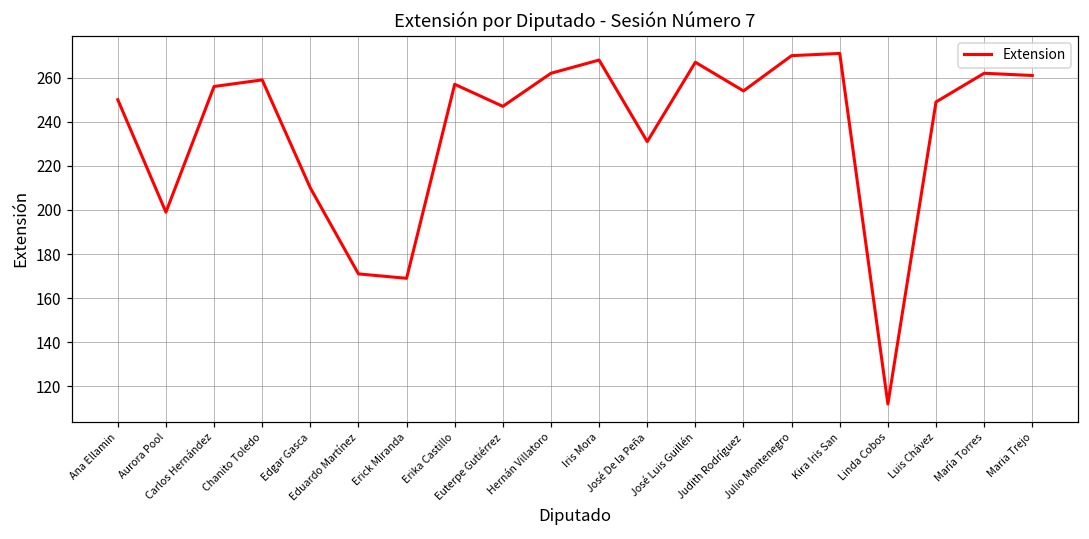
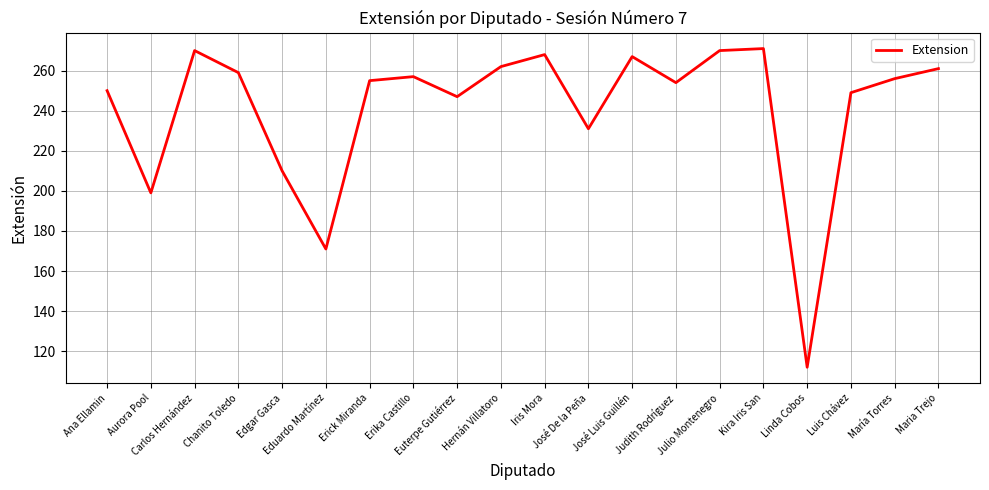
  {
    "Ana Ellamin": 250,
    "Aurora Pool": 199,
-   "Carlos Hernández": 256,
+   "Carlos Hernández": 270,
    "Chanito Toledo": 259,
    "Edgar Gasca": 210,
    "Eduardo Martínez": 171,
-   "Erick Miranda": 169,
+   "Erick Miranda": 255,
    "Erika Castillo": 257,
    "Euterpe Gutiérrez": 247,
    "Hernán Villatoro": 262,
    "Iris Mora": 268,
    "José De la Peña": 231,
    "José Luis Guillén": 267,
    "Judith Rodríguez": 254,
    "Julio Montenegro": 270,
    "Kira Iris San": 271,
    "Linda Cobos": 112,
    "Luis Chávez": 249,
-   "María Torres": 262,
+   "María Torres": 256,
    "Maria Trejo": 261
  }
